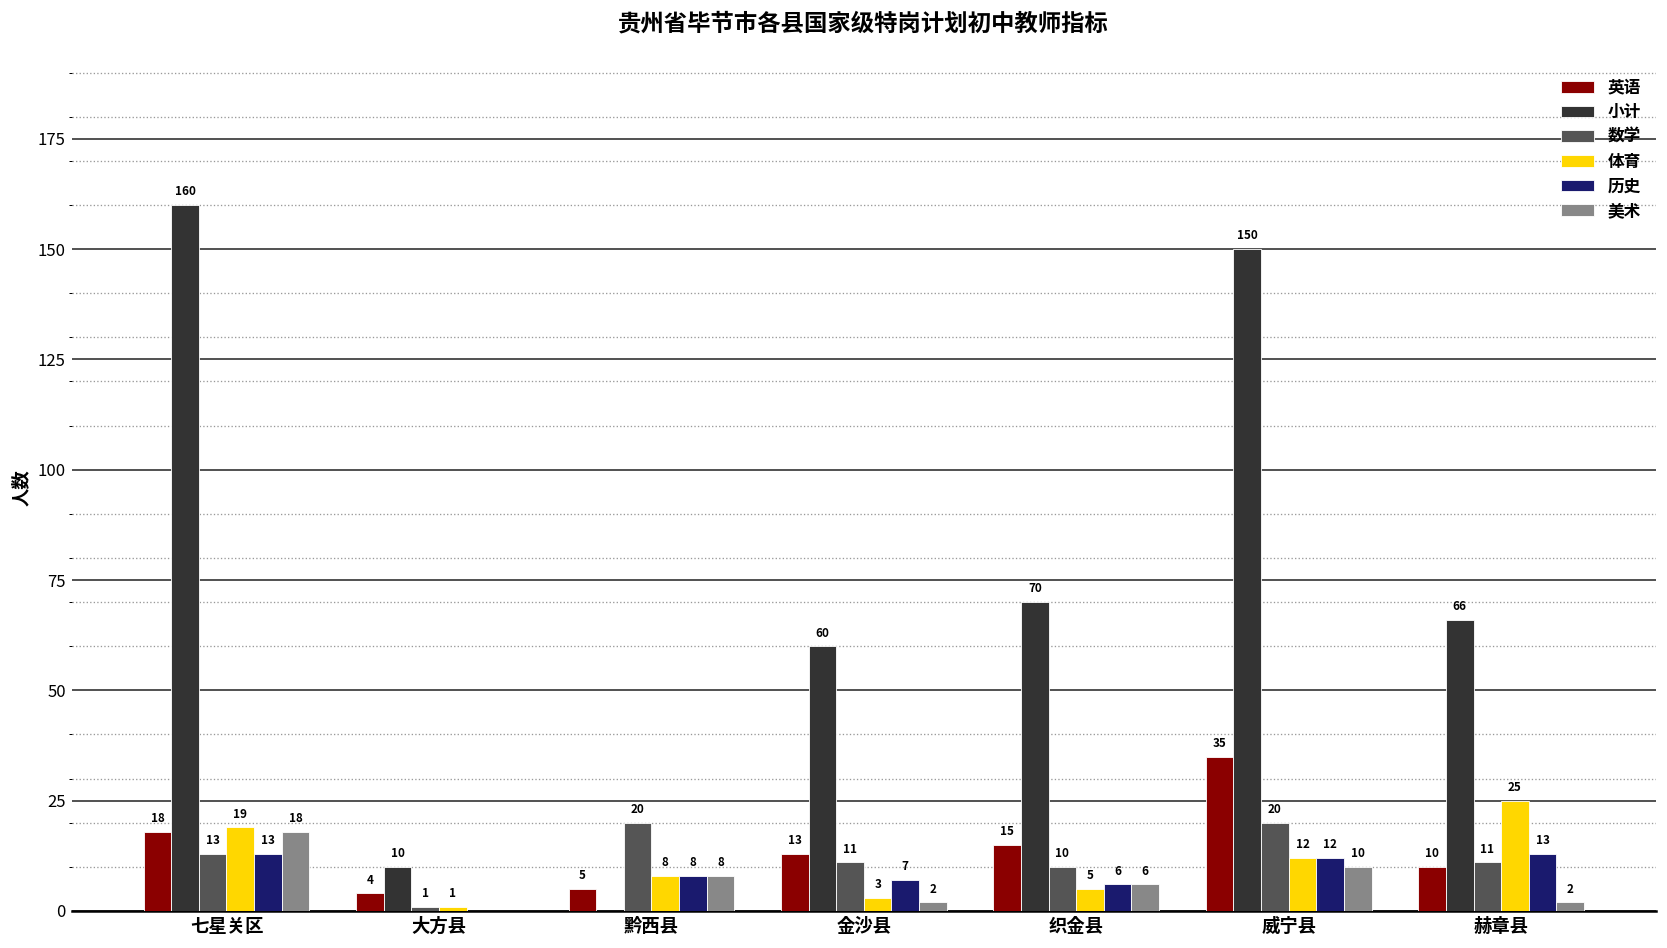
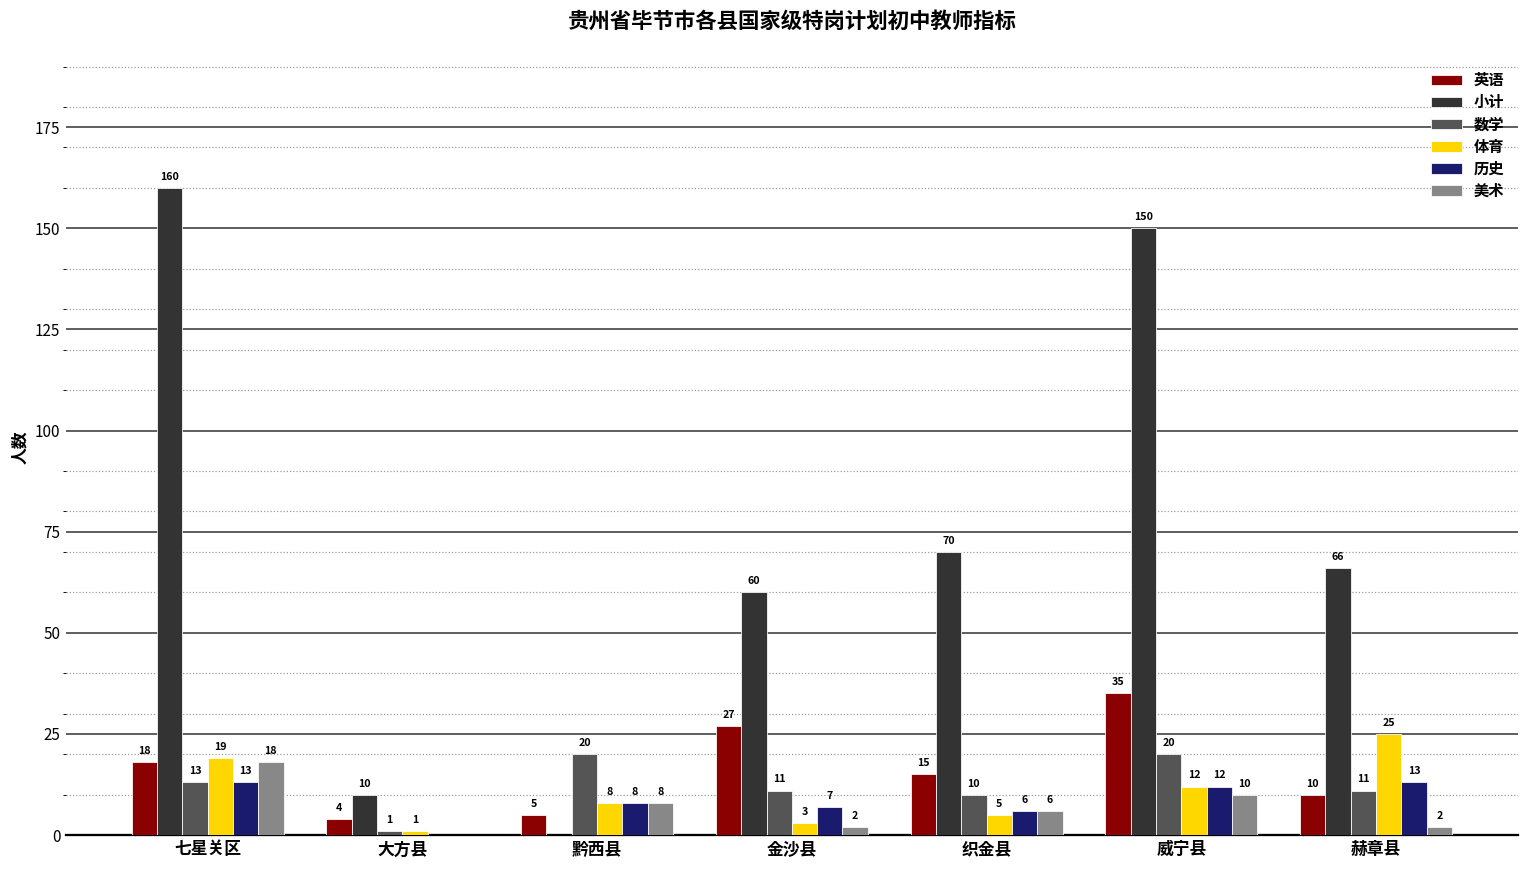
  {
    "英语": {
      "七星关区": 18,
      "大方县": 4,
      "黔西县": 5,
-     "金沙县": 13,
+     "金沙县": 27,
      "织金县": 15,
      "威宁县": 35,
      "赫章县": 10
    },
    "体育": {
      "七星关区": 19,
      "大方县": 1,
      "黔西县": 8,
      "金沙县": 3,
      "织金县": 5,
      "威宁县": 12,
      "赫章县": 25
    },
    "历史": {
      "七星关区": 13,
      "黔西县": 8,
      "金沙县": 7,
      "织金县": 6,
      "威宁县": 12,
      "赫章县": 13
    },
    "美术": {
      "七星关区": 18,
      "黔西县": 8,
      "金沙县": 2,
      "织金县": 6,
      "威宁县": 10,
      "赫章县": 2
    }
  }
